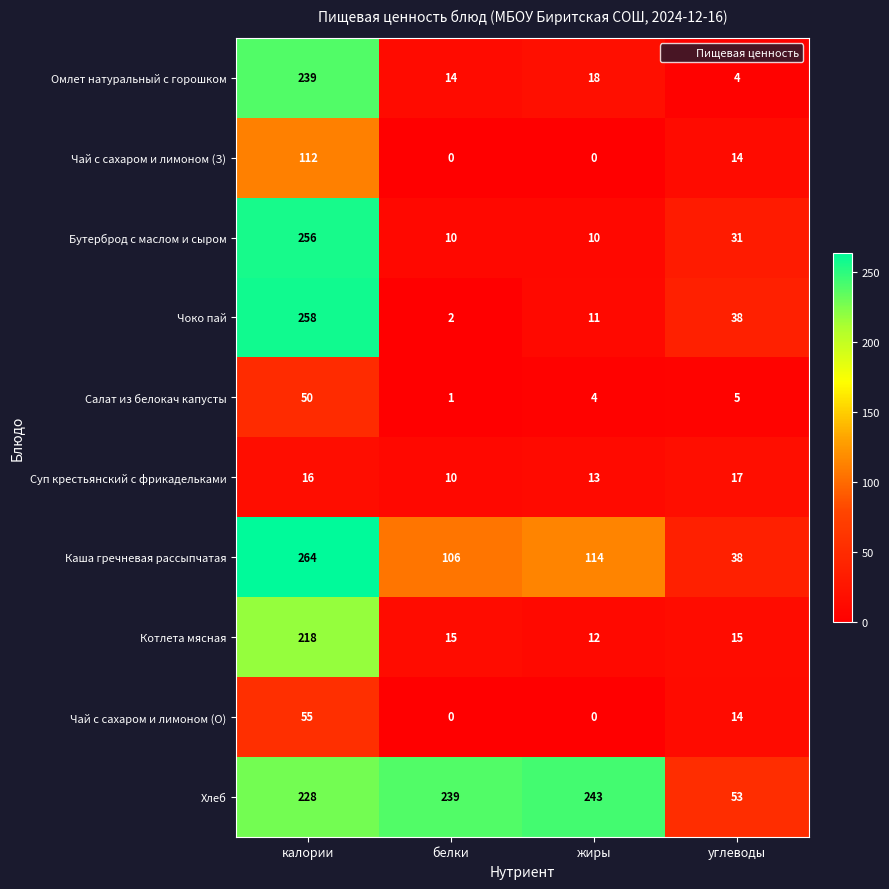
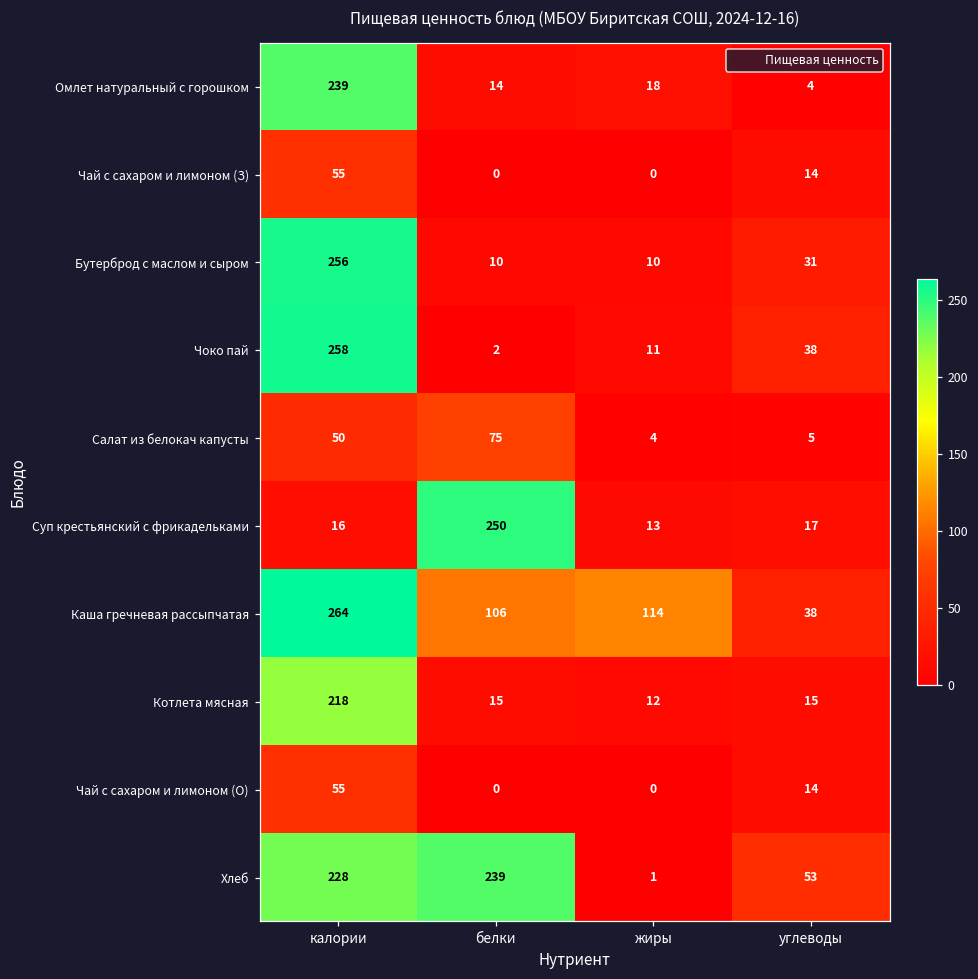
  {
    "Омлет натуральный с горошком": {
      "калории": 239,
      "белки": 14,
      "жиры": 18,
      "углеводы": 4
    },
    "Чай с сахаром и лимоном (З)": {
-     "калории": 112,
+     "калории": 55,
      "белки": 0,
      "жиры": 0,
      "углеводы": 14
    },
    "Бутерброд с маслом и сыром": {
      "калории": 256,
      "белки": 10,
      "жиры": 10,
      "углеводы": 31
    },
    "Чоко пай": {
      "калории": 258,
      "белки": 2,
      "жиры": 11,
      "углеводы": 38
    },
    "Салат из белокач капусты": {
      "калории": 50,
-     "белки": 1,
+     "белки": 75,
      "жиры": 4,
      "углеводы": 5
    },
    "Суп крестьянский с фрикадельками": {
      "калории": 16,
-     "белки": 10,
+     "белки": 250,
      "жиры": 13,
      "углеводы": 17
    },
    "Каша гречневая рассыпчатая": {
      "калории": 264,
      "белки": 106,
      "жиры": 114,
      "углеводы": 38
    },
    "Котлета мясная": {
      "калории": 218,
      "белки": 15,
      "жиры": 12,
      "углеводы": 15
    },
    "Чай с сахаром и лимоном (О)": {
      "калории": 55,
      "белки": 0,
      "жиры": 0,
      "углеводы": 14
    },
    "Хлеб": {
      "калории": 228,
      "белки": 239,
-     "жиры": 243,
+     "жиры": 1,
      "углеводы": 53
    }
  }
